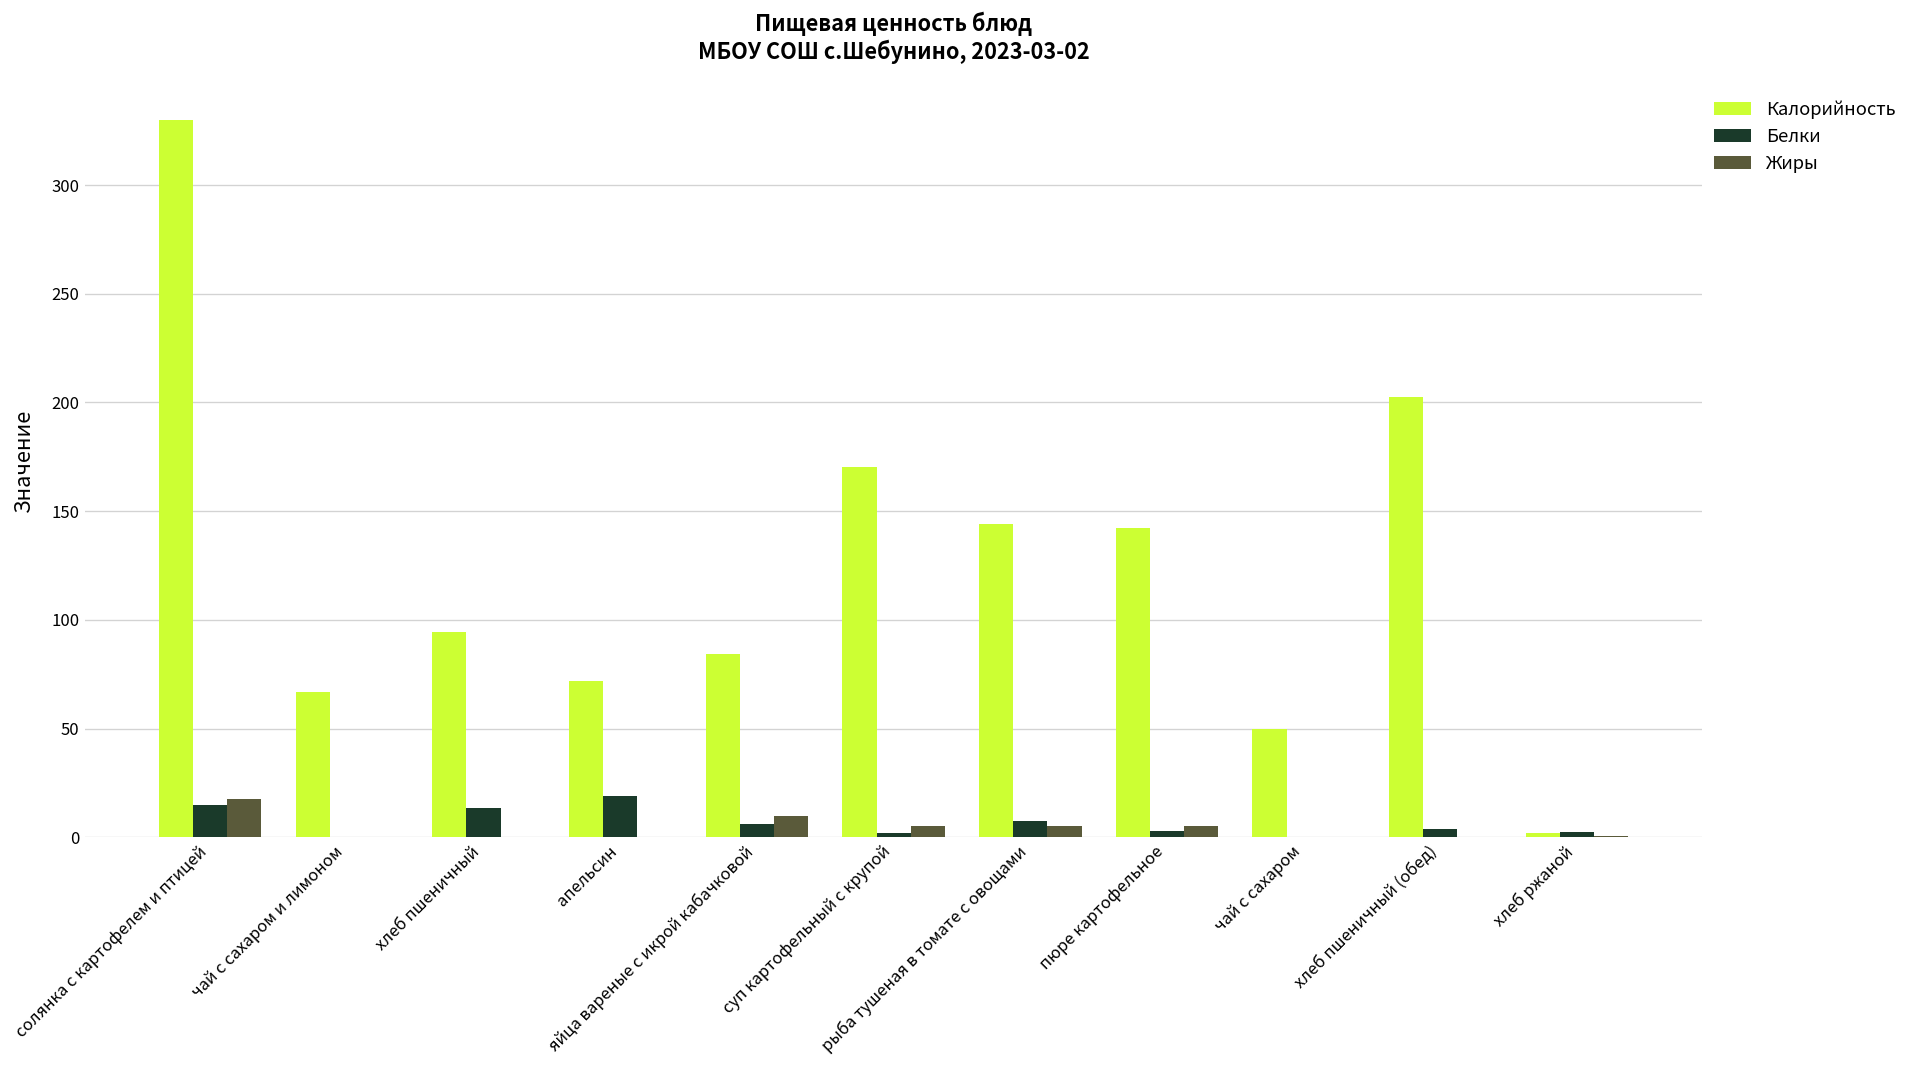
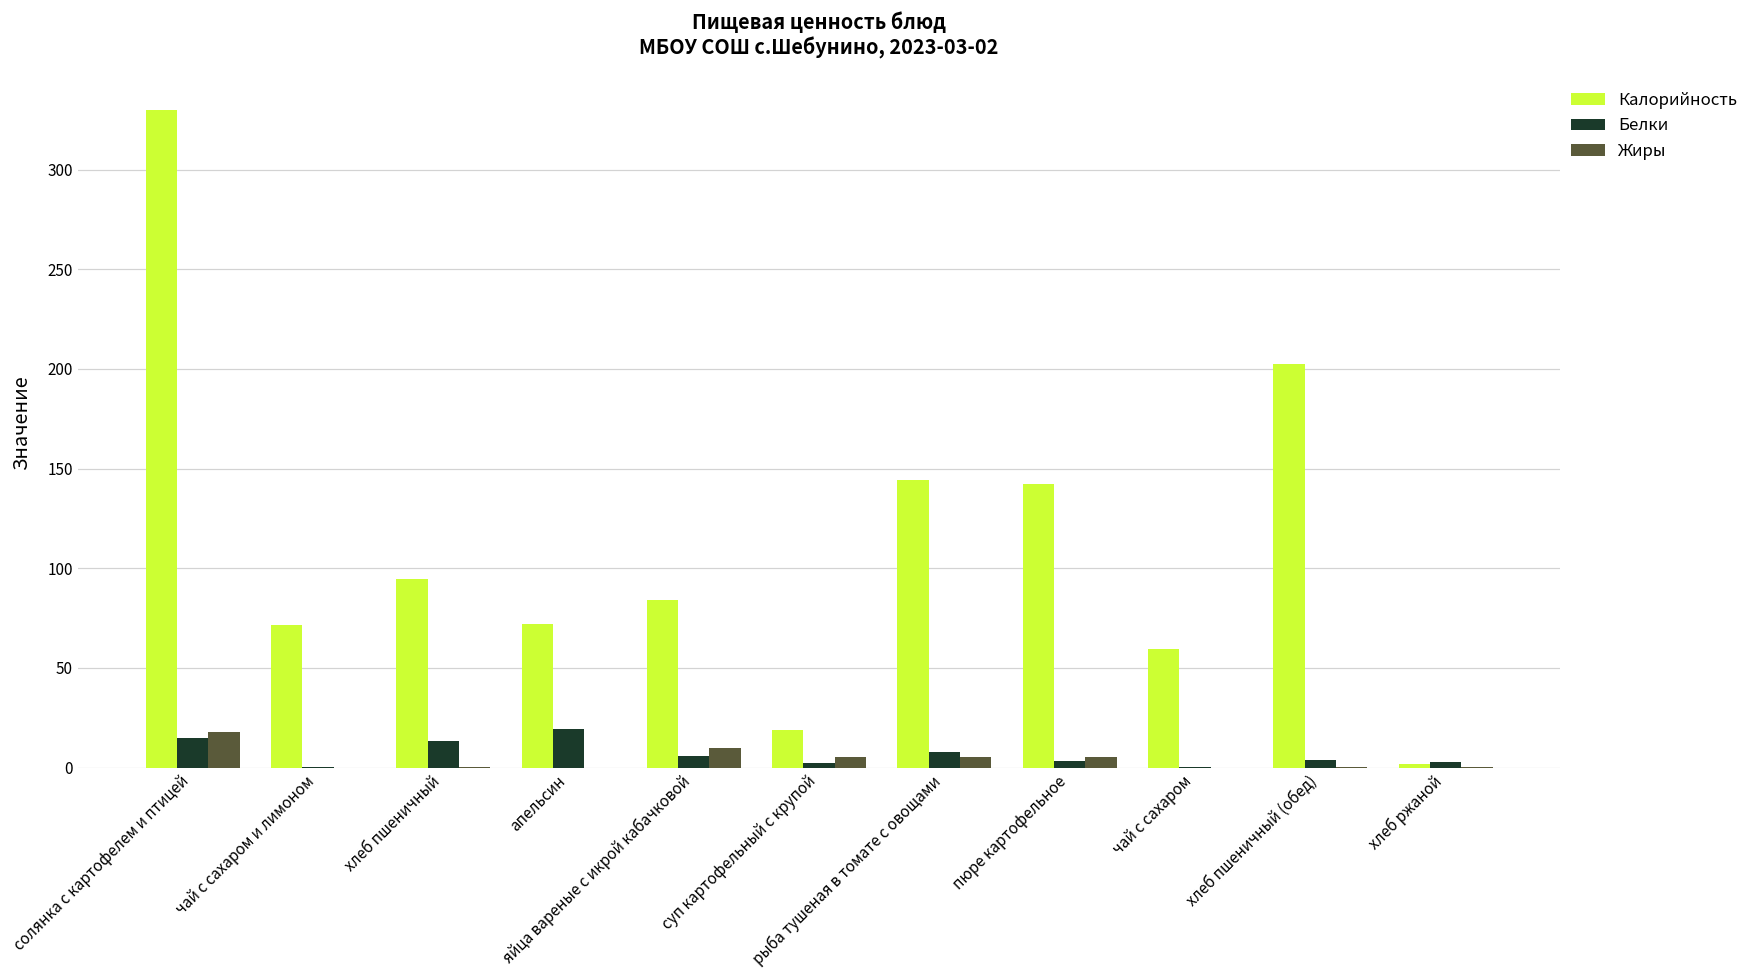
  {
    "Калорийность": {
      "солянка с картофелем и птицей": 330,
-     "чай с сахаром и лимоном": 67,
+     "чай с сахаром и лимоном": 71,
      "хлеб пшеничный": 95,
      "апельсин": 72,
      "яйца вареные с икрой кабачковой": 84,
-     "суп картофельный с крупой": 170,
+     "суп картофельный с крупой": 19,
      "рыба тушеная в томате с овощами": 144,
      "пюре картофельное": 142,
-     "чай с сахаром": 50,
+     "чай с сахаром": 60,
      "хлеб пшеничный (обед)": 202,
      "хлеб ржаной": 2
    },
    "Белки": {
      "солянка с картофелем и птицей": 15,
      "хлеб пшеничный": 13,
      "апельсин": 19,
      "яйца вареные с икрой кабачковой": 6,
      "суп картофельный с крупой": 2,
      "рыба тушеная в томате с овощами": 8,
      "пюре картофельное": 3,
      "хлеб пшеничный (обед)": 4,
      "хлеб ржаной": 3
    },
    "Жиры": {
      "солянка с картофелем и птицей": 18,
      "чай с сахаром и лимоном": 0,
      "апельсин": 0,
      "яйца вареные с икрой кабачковой": 10,
      "суп картофельный с крупой": 5,
      "рыба тушеная в томате с овощами": 5,
      "пюре картофельное": 5,
      "чай с сахаром": 0
    }
  }
